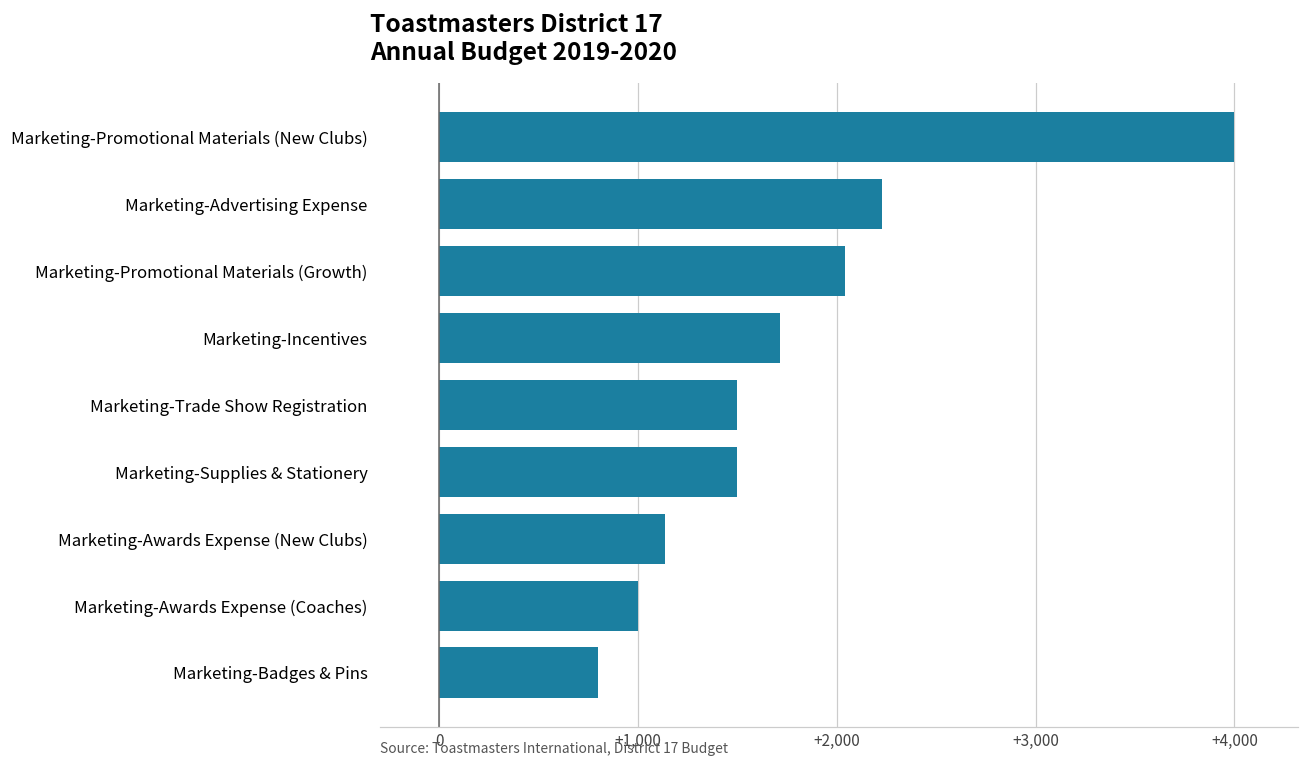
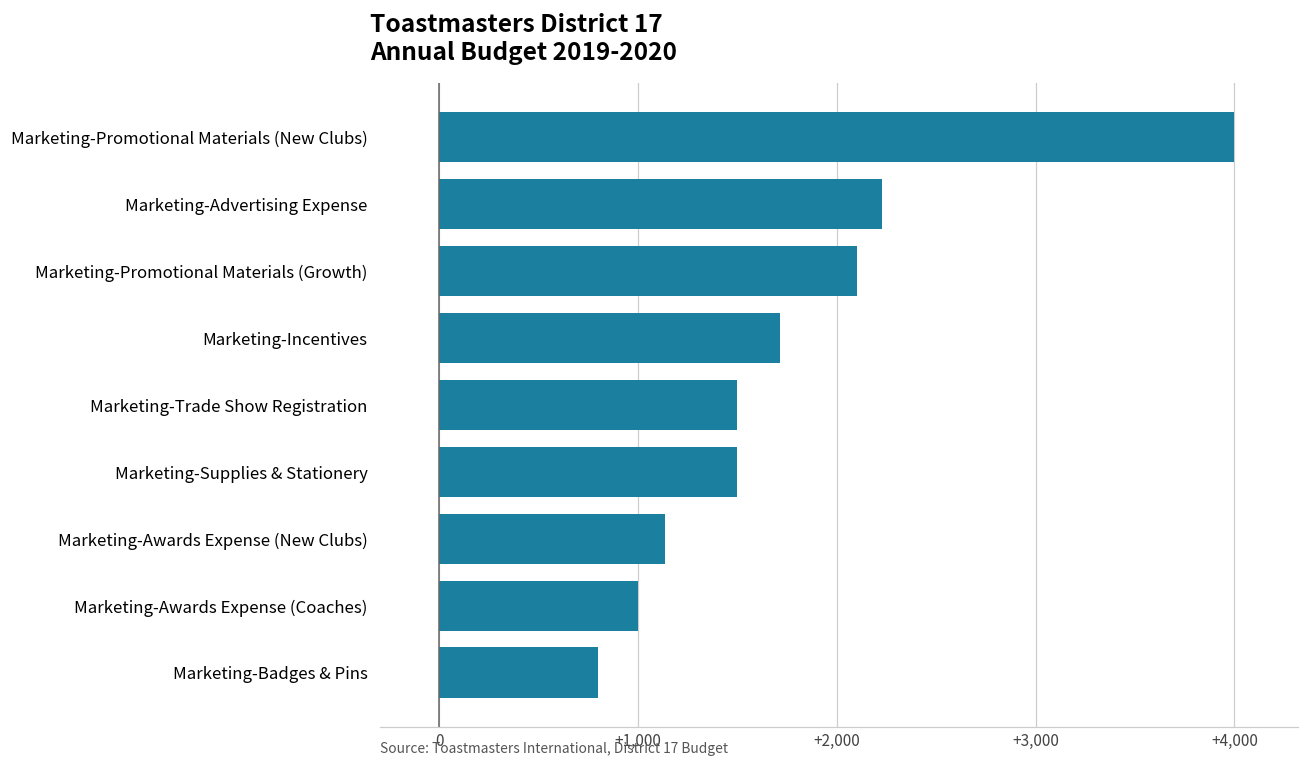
  {
    "Marketing-Promotional Materials (New Clubs)": "+4,000",
    "Marketing-Advertising Expense": "+2,230",
-   "Marketing-Promotional Materials (Growth)": "+2,040",
+   "Marketing-Promotional Materials (Growth)": "+2,100",
    "Marketing-Incentives": "+1,720",
    "Marketing-Trade Show Registration": "+1,500",
    "Marketing-Supplies & Stationery": "+1,500",
    "Marketing-Awards Expense (New Clubs)": "+1,140",
    "Marketing-Awards Expense (Coaches)": "+1,000",
    "Marketing-Badges & Pins": "+800"
  }
